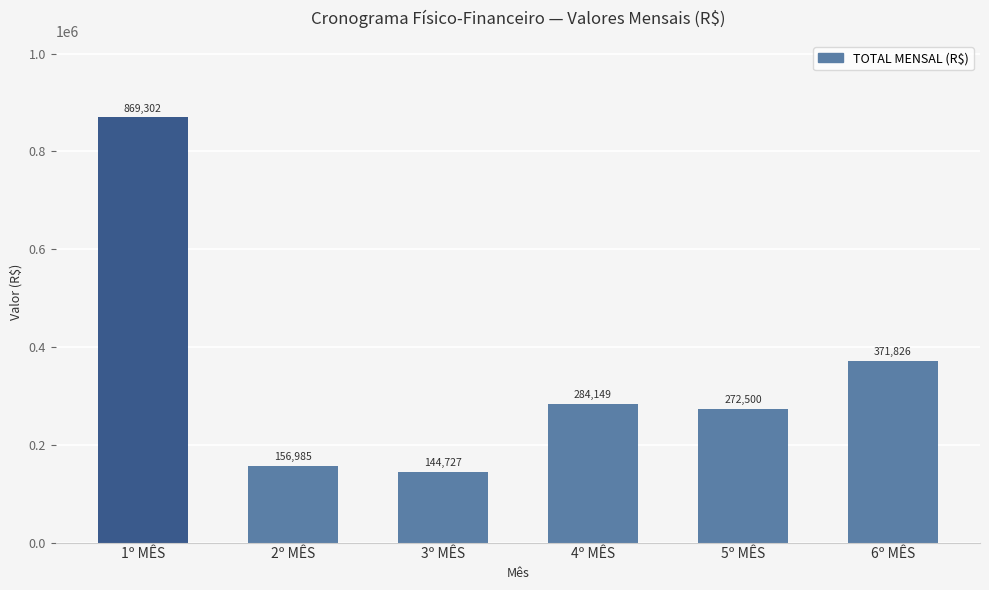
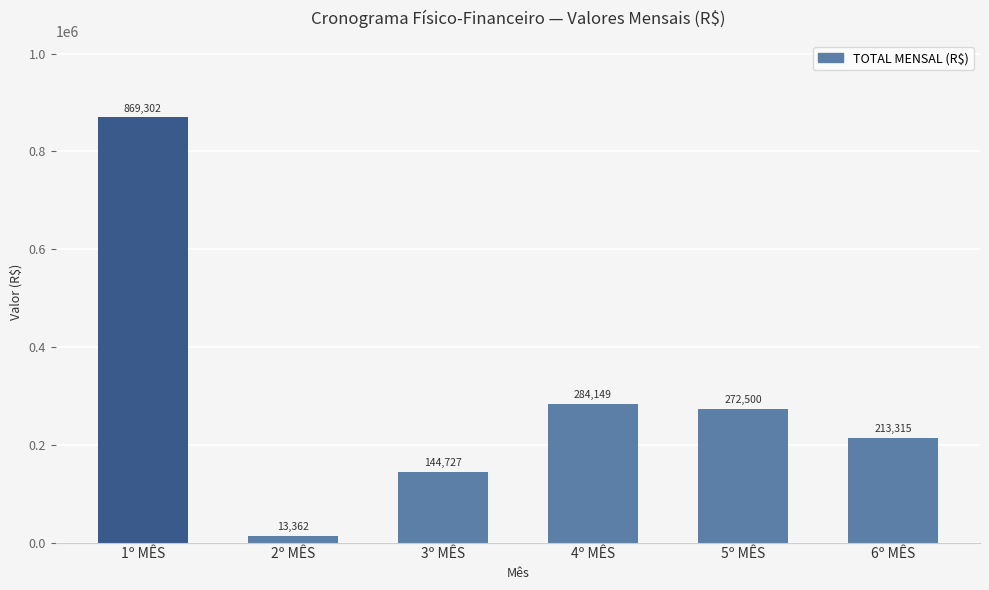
  {
    "1º MÊS": "869,302",
-   "2º MÊS": "156,985",
+   "2º MÊS": "13,362",
    "3º MÊS": "144,727",
    "4º MÊS": "284,149",
    "5º MÊS": "272,500",
-   "6º MÊS": "371,826"
+   "6º MÊS": "213,315"
  }
